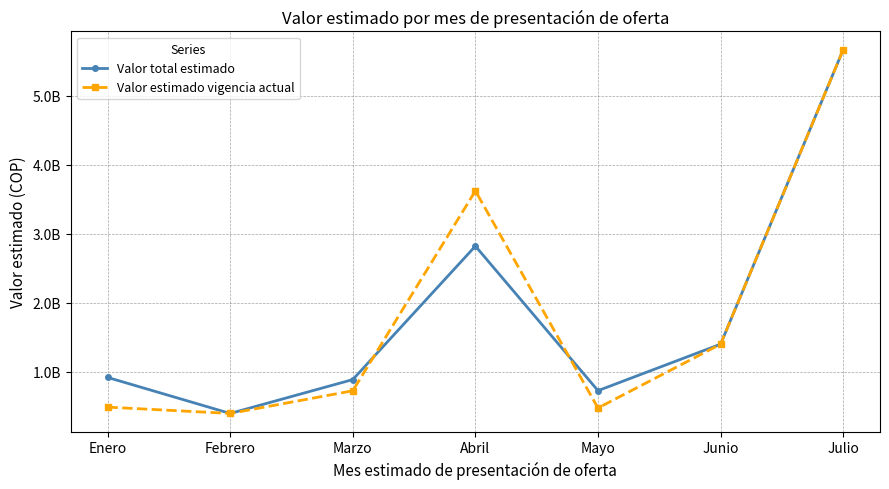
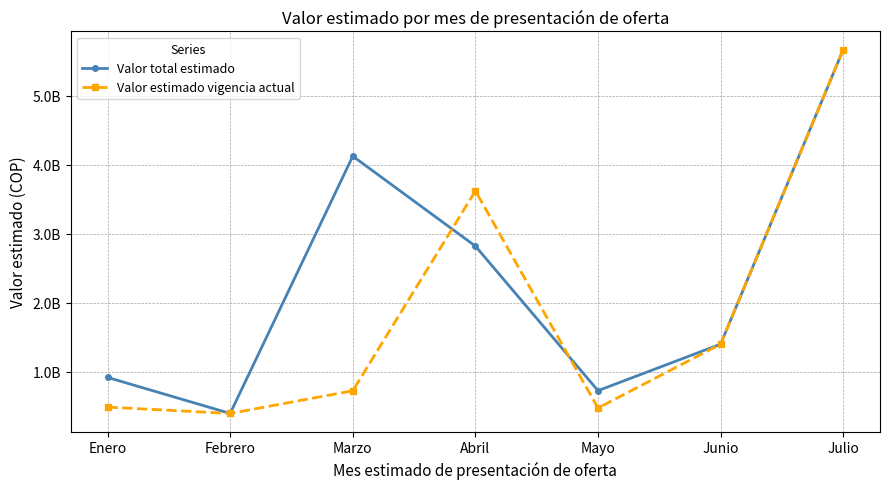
  {
    "Valor total estimado": {
      "Enero": 900000000,
-     "Marzo": 900000000,
+     "Marzo": 4100000000,
      "Abril": 2800000000,
      "Mayo": 700000000
    },
    "Valor estimado vigencia actual": {
      "Enero": 500000000,
      "Marzo": 700000000,
      "Abril": 3600000000,
      "Mayo": 500000000
    }
  }
